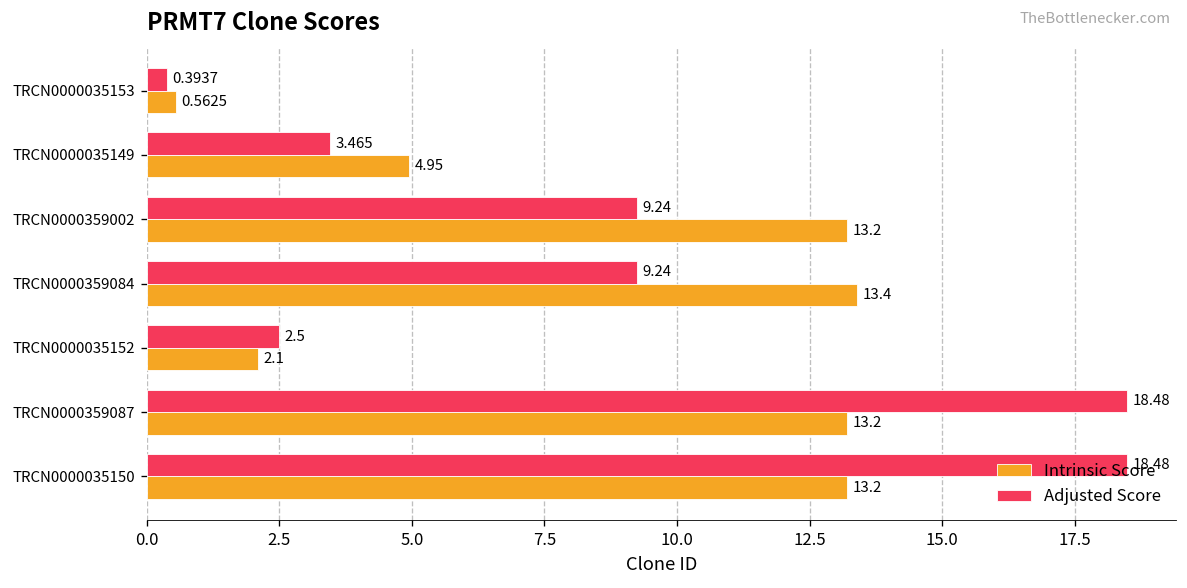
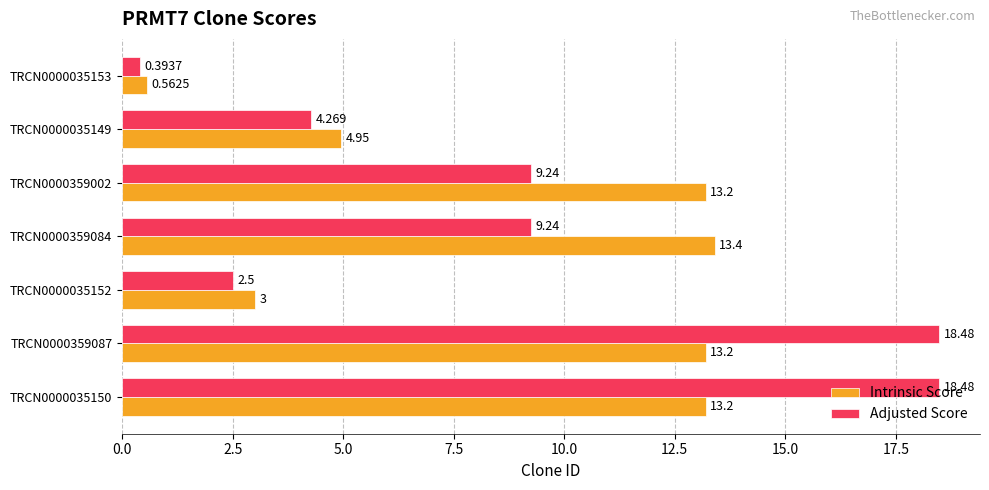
  {
    "Intrinsic Score": {
      "TRCN0000035153": 0.5625,
      "TRCN0000035149": 4.95,
      "TRCN0000359002": 13.2,
      "TRCN0000359084": 13.4,
-     "TRCN0000035152": 2.1,
+     "TRCN0000035152": 3,
      "TRCN0000359087": 13.2,
      "TRCN0000035150": 13.2
    },
    "Adjusted Score": {
      "TRCN0000035153": 0.3937,
-     "TRCN0000035149": 3.465,
+     "TRCN0000035149": 4.269,
      "TRCN0000359002": 9.24,
      "TRCN0000359084": 9.24,
      "TRCN0000035152": 2.5,
      "TRCN0000359087": 18.48,
      "TRCN0000035150": 18.48
    }
  }
